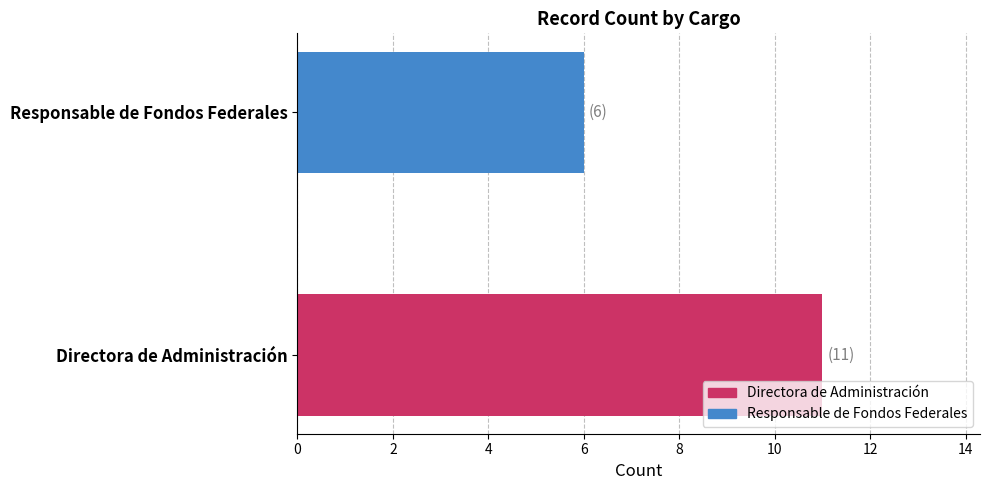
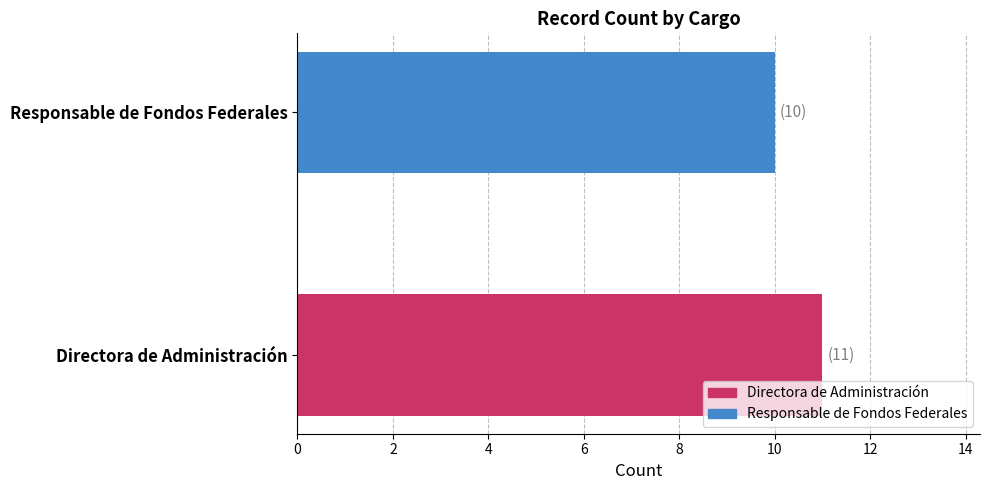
  {
-   "Responsable de Fondos Federales": "(6)",
+   "Responsable de Fondos Federales": "(10)",
    "Directora de Administración": "(11)"
  }
